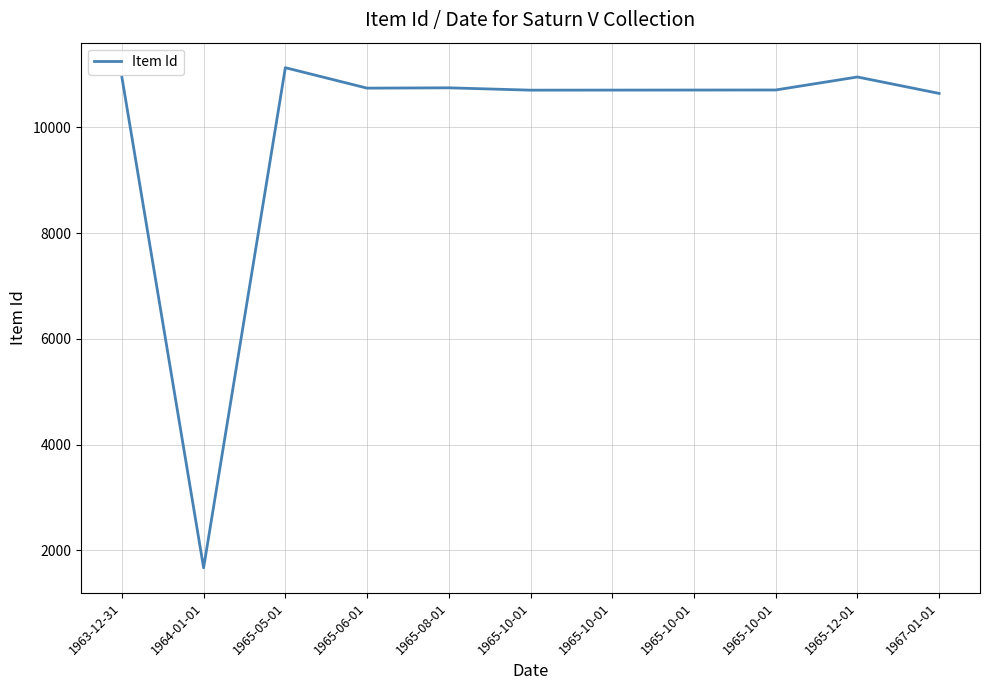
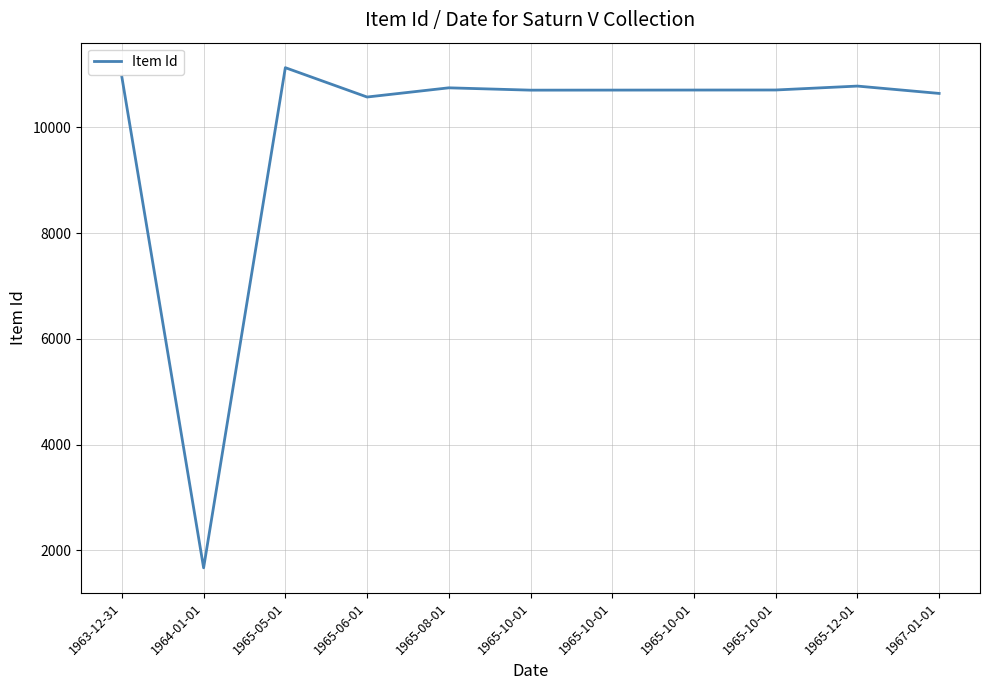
  {
    "1963-12-31": 10900,
    "1964-01-01": 1700,
    "1965-05-01": 11100,
-   "1965-06-01": 10700,
+   "1965-06-01": 10600,
    "1965-08-01": 10700,
-   "1965-12-01": 11000,
+   "1965-12-01": 10800,
    "1967-01-01": 10600
  }
